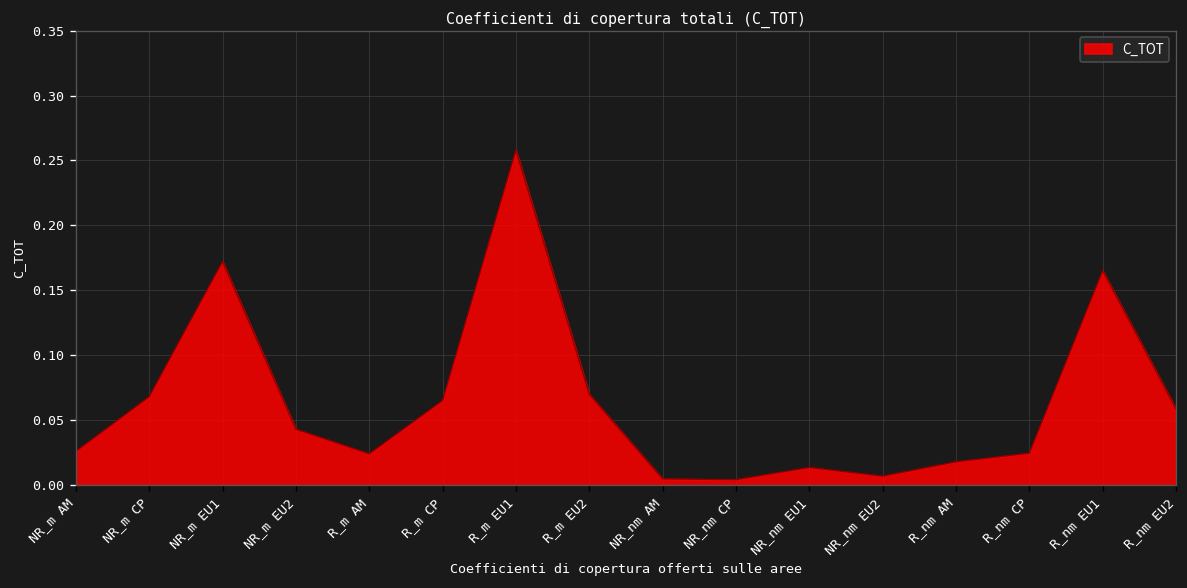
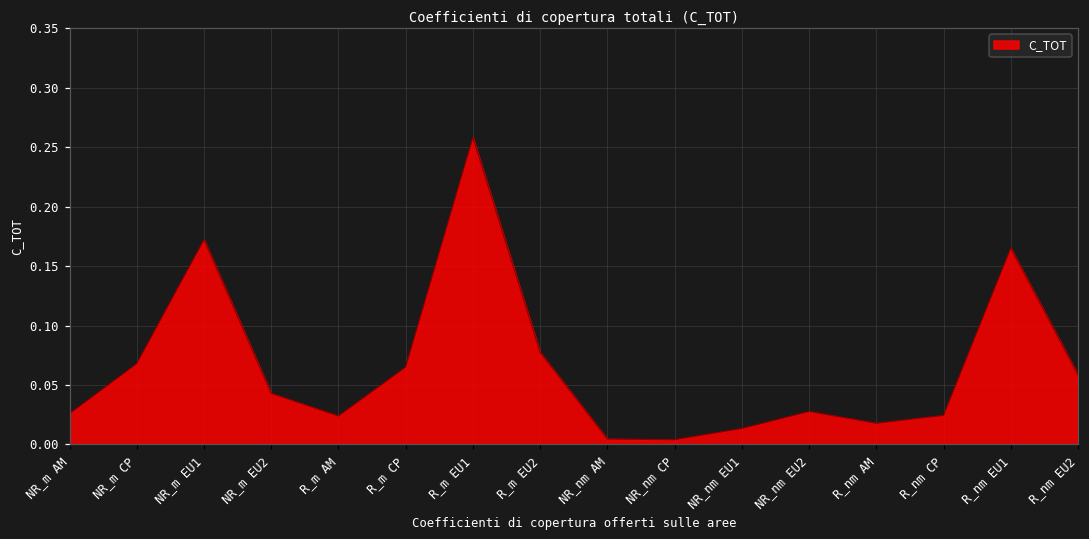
  {
    "NR_m AM": 0.026,
    "NR_m CP": 0.068,
    "NR_m EU1": 0.172,
    "NR_m EU2": 0.043,
    "R_m AM": 0.024,
    "R_m CP": 0.065,
    "R_m EU1": 0.258,
-   "R_m EU2": 0.070,
+   "R_m EU2": 0.077,
    "NR_nm AM": 0.005,
    "NR_nm CP": 0.004,
    "NR_nm EU1": 0.013,
-   "NR_nm EU2": 0.007,
+   "NR_nm EU2": 0.028,
    "R_nm AM": 0.018,
    "R_nm CP": 0.024,
    "R_nm EU1": 0.165,
    "R_nm EU2": 0.059
  }
